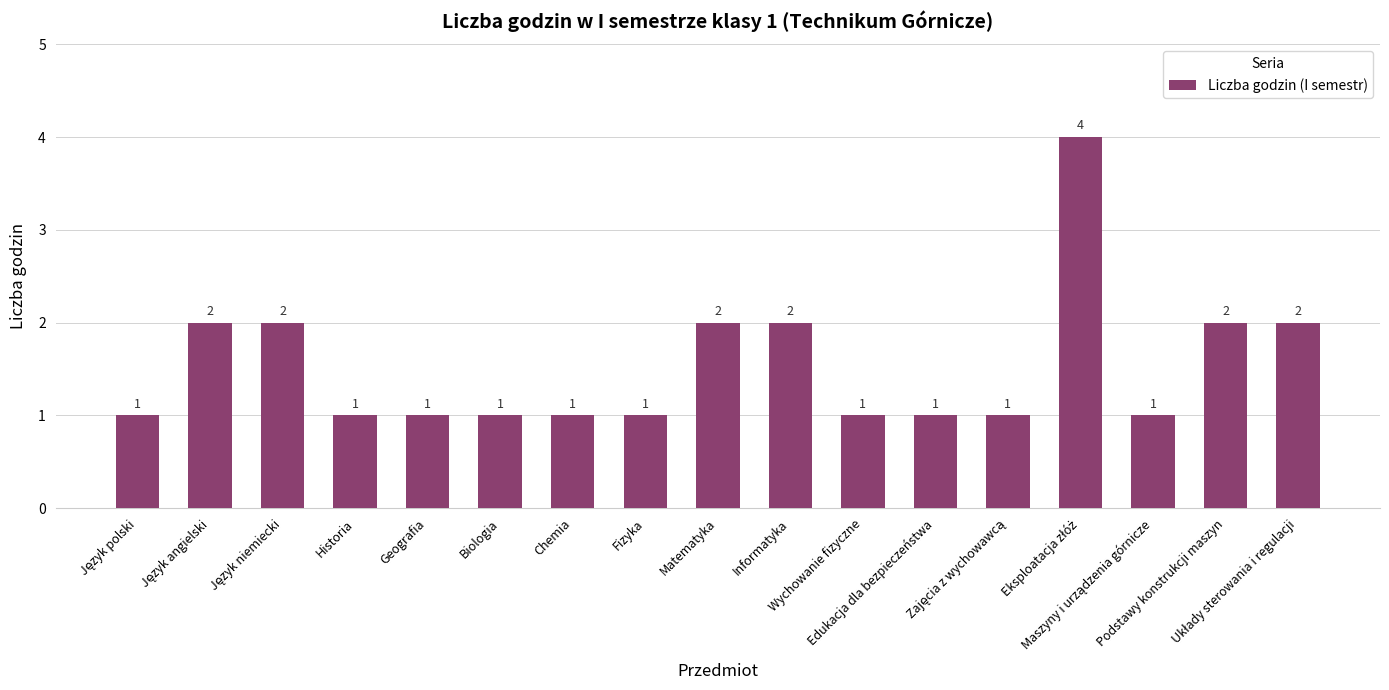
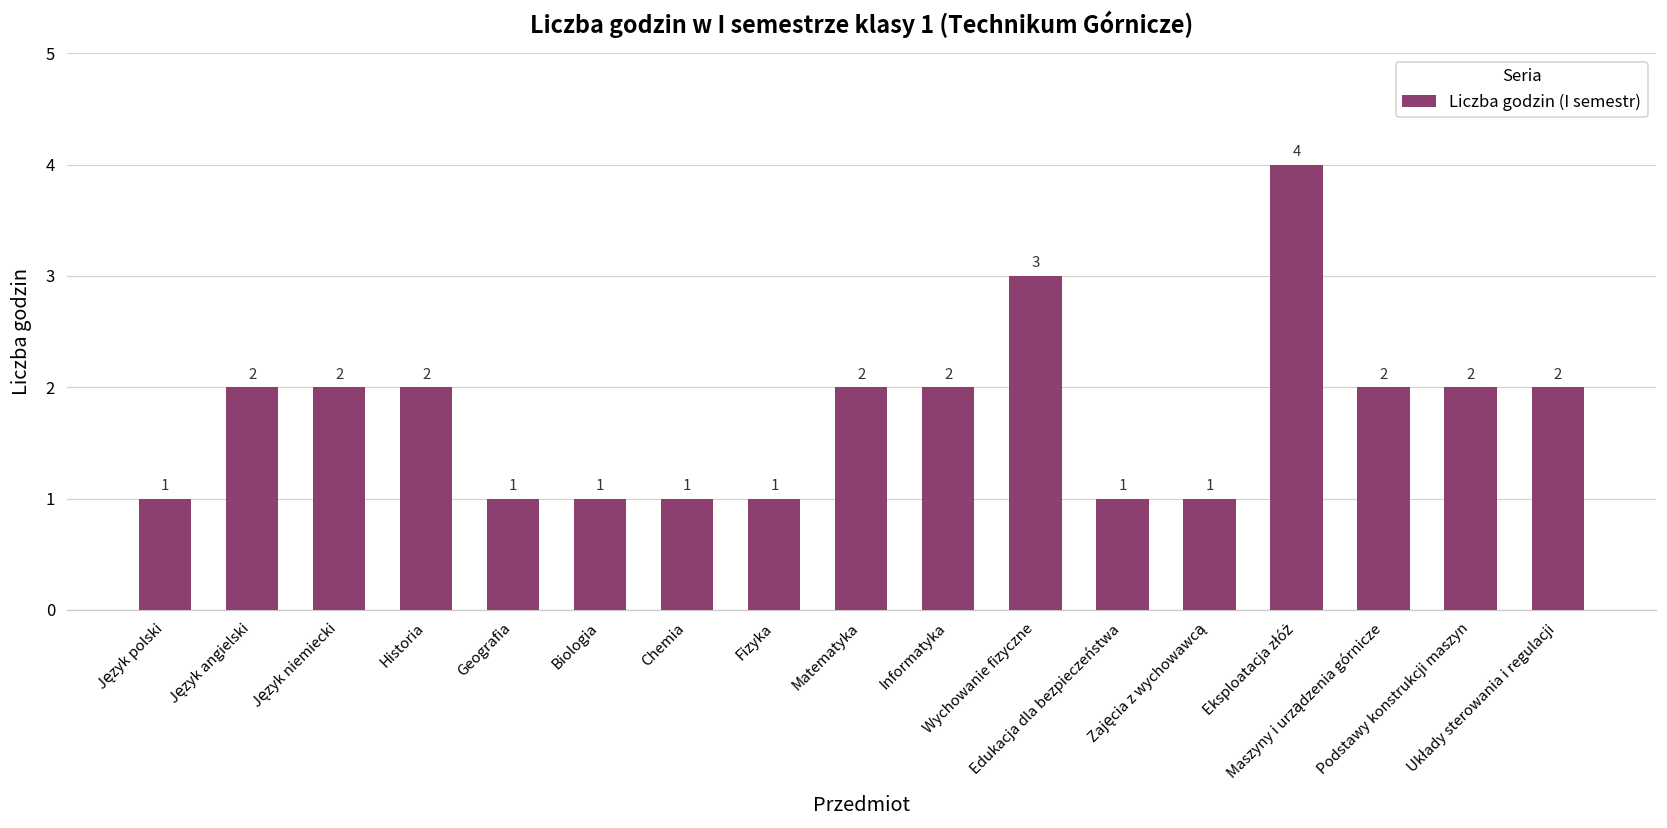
  {
    "Język polski": 1,
    "Język angielski": 2,
    "Język niemiecki": 2,
-   "Historia": 1,
+   "Historia": 2,
    "Geografia": 1,
    "Biologia": 1,
    "Chemia": 1,
    "Fizyka": 1,
    "Matematyka": 2,
    "Informatyka": 2,
-   "Wychowanie fizyczne": 1,
+   "Wychowanie fizyczne": 3,
    "Edukacja dla bezpieczeństwa": 1,
    "Zajęcia z wychowawcą": 1,
    "Eksploatacja złóż": 4,
-   "Maszyny i urządzenia górnicze": 1,
+   "Maszyny i urządzenia górnicze": 2,
    "Podstawy konstrukcji maszyn": 2,
    "Układy sterowania i regulacji": 2
  }
